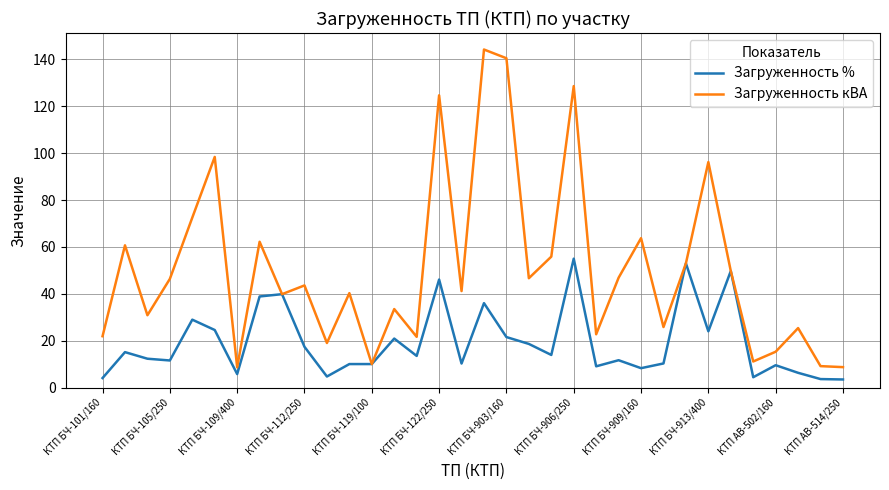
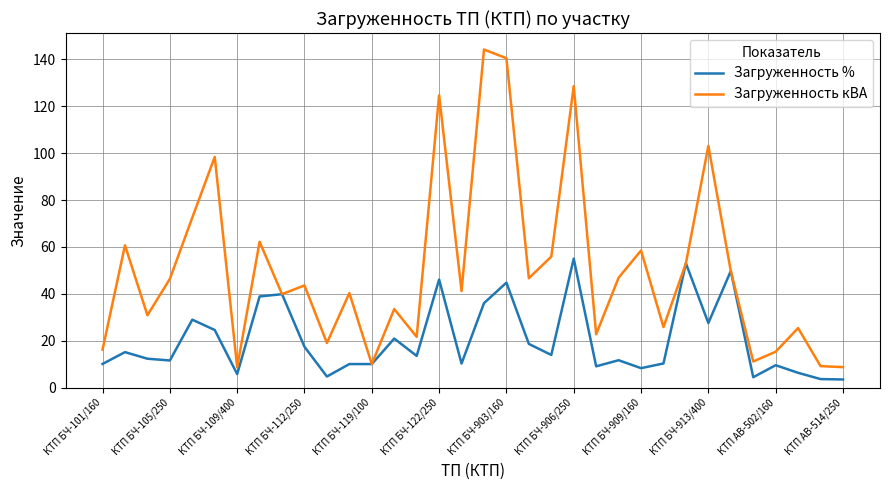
  {
    "Загруженность %": {
-     "КТП БЧ-101/160": 4,
+     "КТП БЧ-101/160": 10,
      "КТП БЧ-105/250": 12,
      "КТП БЧ-109/400": 6,
      "КТП БЧ-112/250": 17,
      "КТП БЧ-122/250": 46,
-     "КТП БЧ-903/160": 22,
+     "КТП БЧ-903/160": 45,
      "КТП БЧ-906/250": 55,
      "КТП БЧ-909/160": 8,
-     "КТП БЧ-913/400": 24,
+     "КТП БЧ-913/400": 28,
      "КТП АВ-502/160": 10,
      "КТП АВ-514/250": 4
    },
    "Загруженность кВА": {
-     "КТП БЧ-101/160": 22,
+     "КТП БЧ-101/160": 16,
      "КТП БЧ-105/250": 46,
      "КТП БЧ-109/400": 9,
      "КТП БЧ-112/250": 44,
      "КТП БЧ-122/250": 125,
      "КТП БЧ-903/160": 140,
      "КТП БЧ-906/250": 129,
-     "КТП БЧ-909/160": 64,
-     "КТП БЧ-913/400": 96,
+     "КТП БЧ-909/160": 59,
+     "КТП БЧ-913/400": 103,
      "КТП АВ-502/160": 15,
      "КТП АВ-514/250": 9
    }
  }
